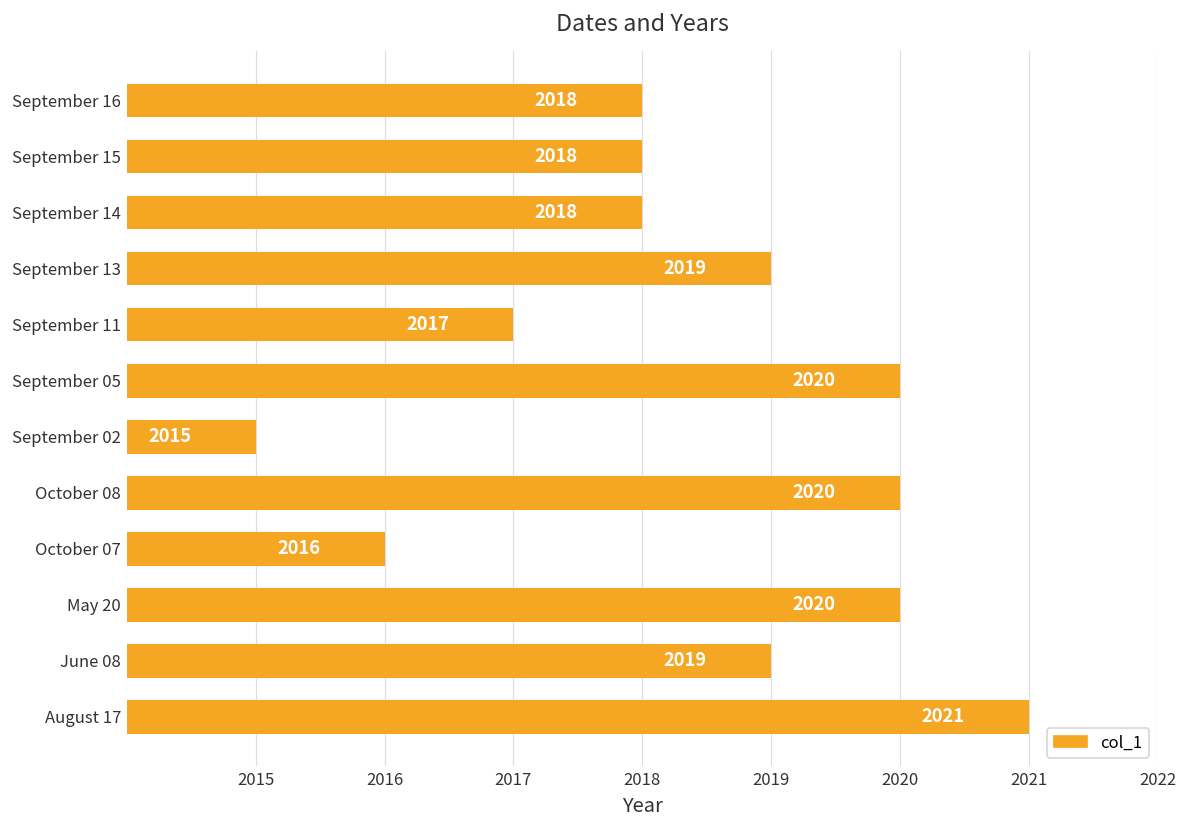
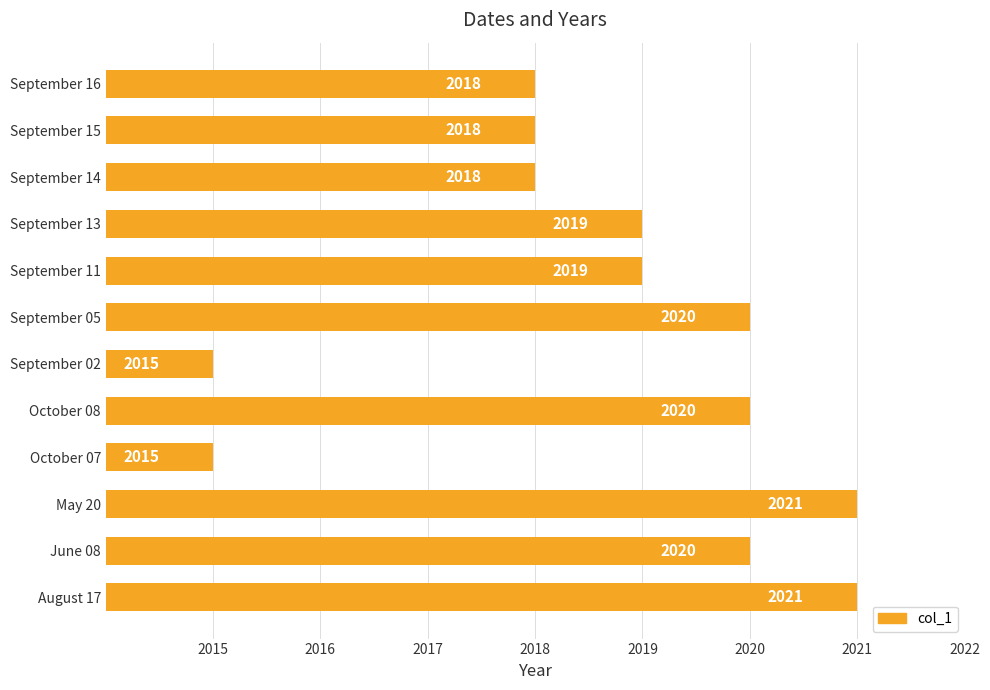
  {
    "September 16": 2018,
    "September 15": 2018,
    "September 14": 2018,
    "September 13": 2019,
-   "September 11": 2017,
+   "September 11": 2019,
    "September 05": 2020,
    "September 02": 2015,
    "October 08": 2020,
-   "October 07": 2016,
-   "May 20": 2020,
-   "June 08": 2019,
+   "October 07": 2015,
+   "May 20": 2021,
+   "June 08": 2020,
    "August 17": 2021
  }
